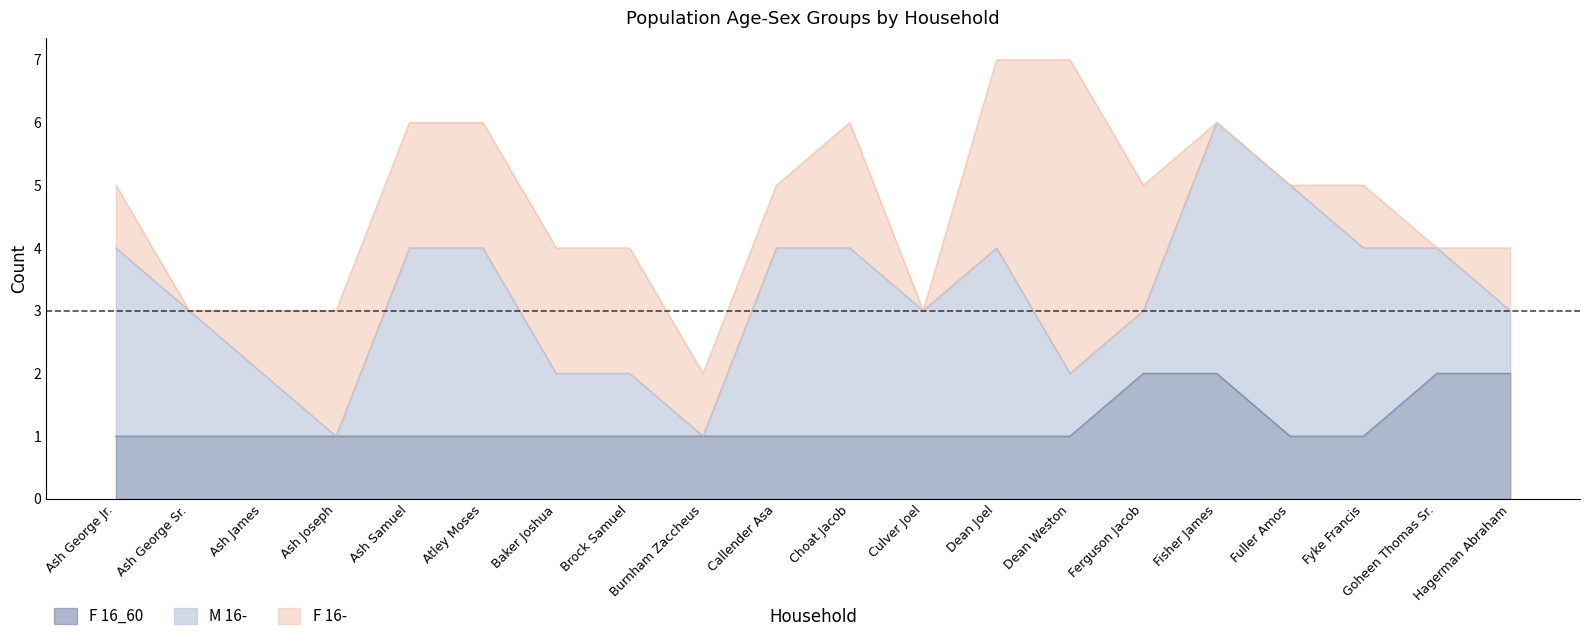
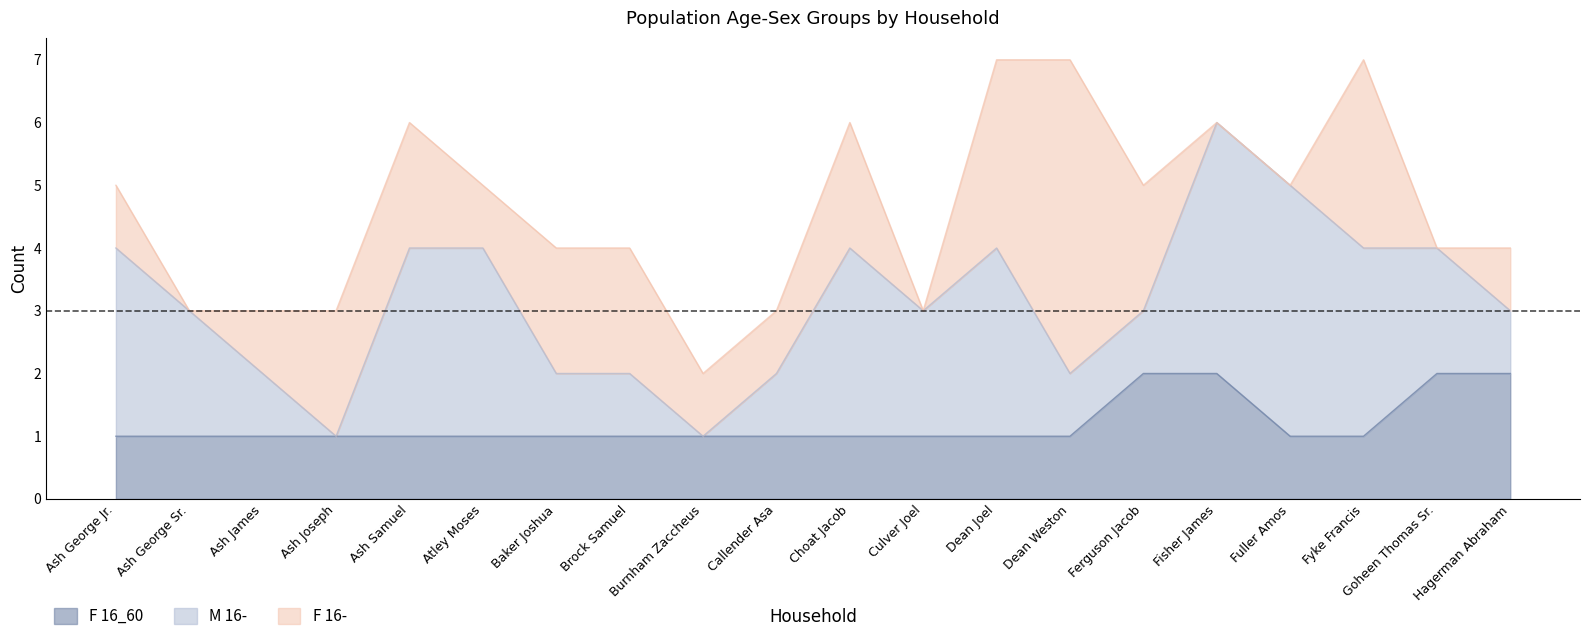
  {
    "F 16_60": {
      "Ash George Jr.": 1,
      "Ash George Sr.": 1,
      "Ash James": 1,
      "Ash Samuel": 1,
      "Atley Moses": 1,
      "Baker Joshua": 1,
      "Brock Samuel": 1,
      "Callender Asa": 1,
      "Choat Jacob": 1,
      "Culver Joel": 1,
      "Dean Joel": 1,
      "Dean Weston": 1,
      "Ferguson Jacob": 2,
      "Fisher James": 2,
      "Fuller Amos": 1,
      "Fyke Francis": 1,
      "Goheen Thomas Sr.": 2,
      "Hagerman Abraham": 2
    },
    "M 16-": {
      "Ash George Jr.": 3,
      "Ash James": 1,
      "Ash Samuel": 3,
      "Atley Moses": 3,
      "Baker Joshua": 1,
      "Brock Samuel": 1,
-     "Callender Asa": 3,
+     "Callender Asa": 1,
      "Choat Jacob": 3,
      "Dean Joel": 3,
      "Dean Weston": 1,
      "Ferguson Jacob": 1,
      "Fyke Francis": 3,
      "Hagerman Abraham": 1
    },
    "F 16-": {
      "Ash George Jr.": 1,
      "Ash James": 1,
      "Ash Joseph": 2,
      "Ash Samuel": 2,
-     "Atley Moses": 2,
+     "Atley Moses": 1,
      "Baker Joshua": 2,
      "Brock Samuel": 2,
      "Burnham Zaccheus": 1,
      "Callender Asa": 1,
      "Choat Jacob": 2,
      "Dean Joel": 3,
      "Dean Weston": 5,
      "Ferguson Jacob": 2,
-     "Fyke Francis": 1,
+     "Fyke Francis": 3,
      "Hagerman Abraham": 1
    }
  }
